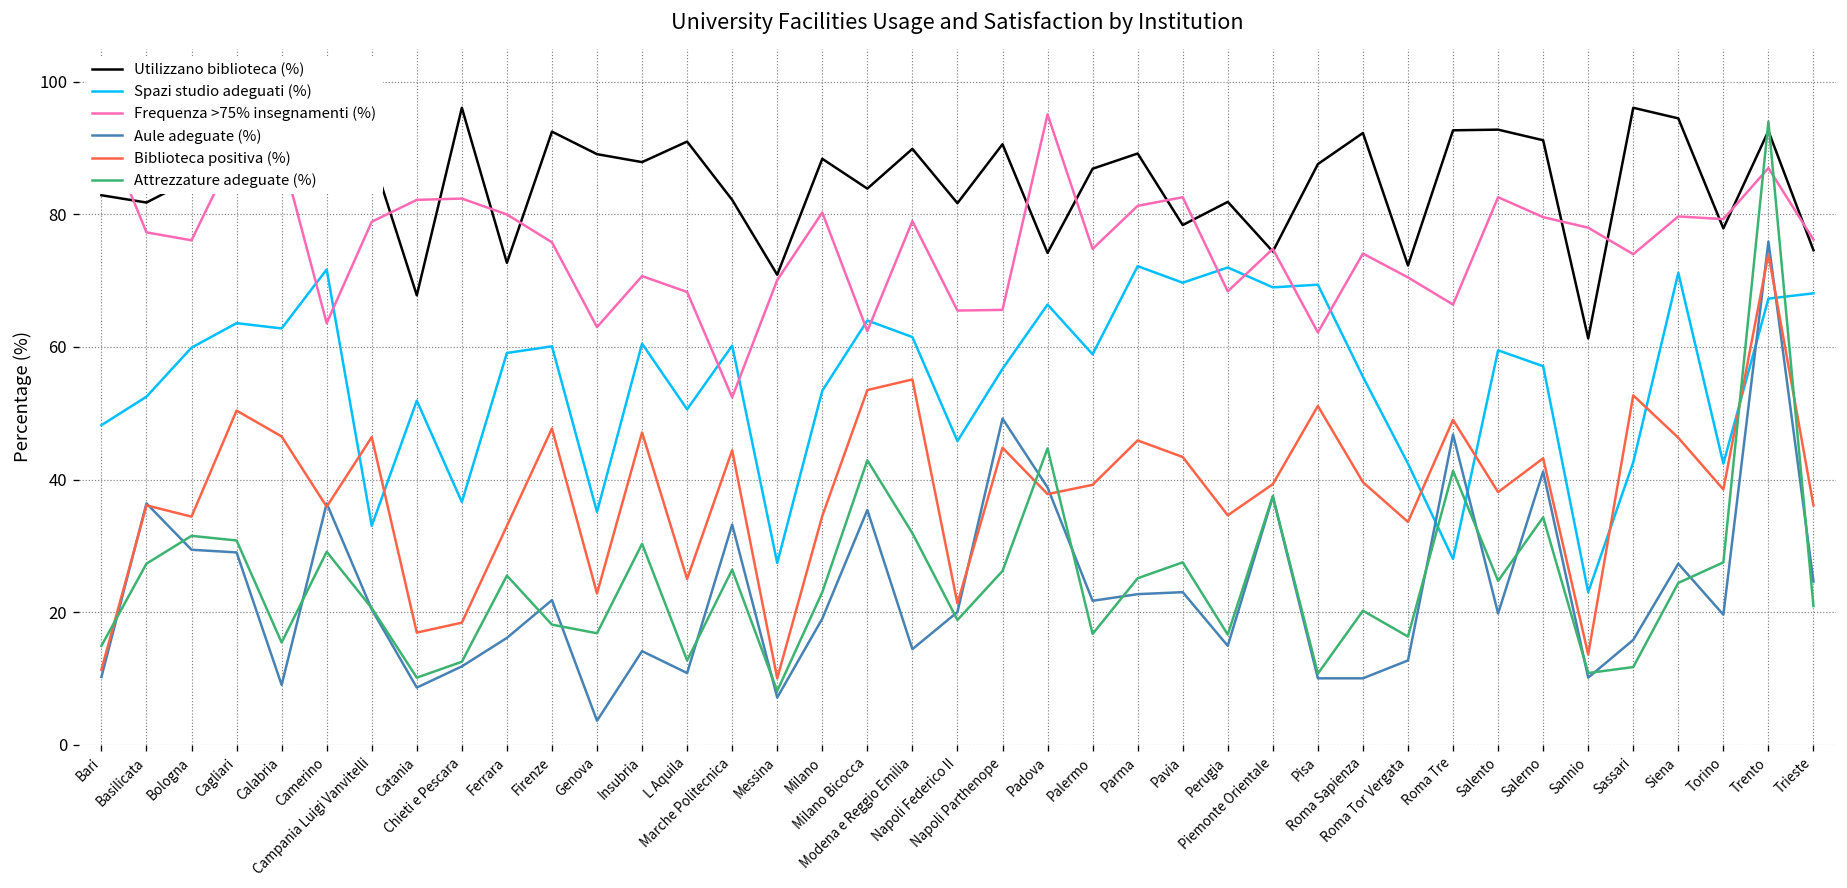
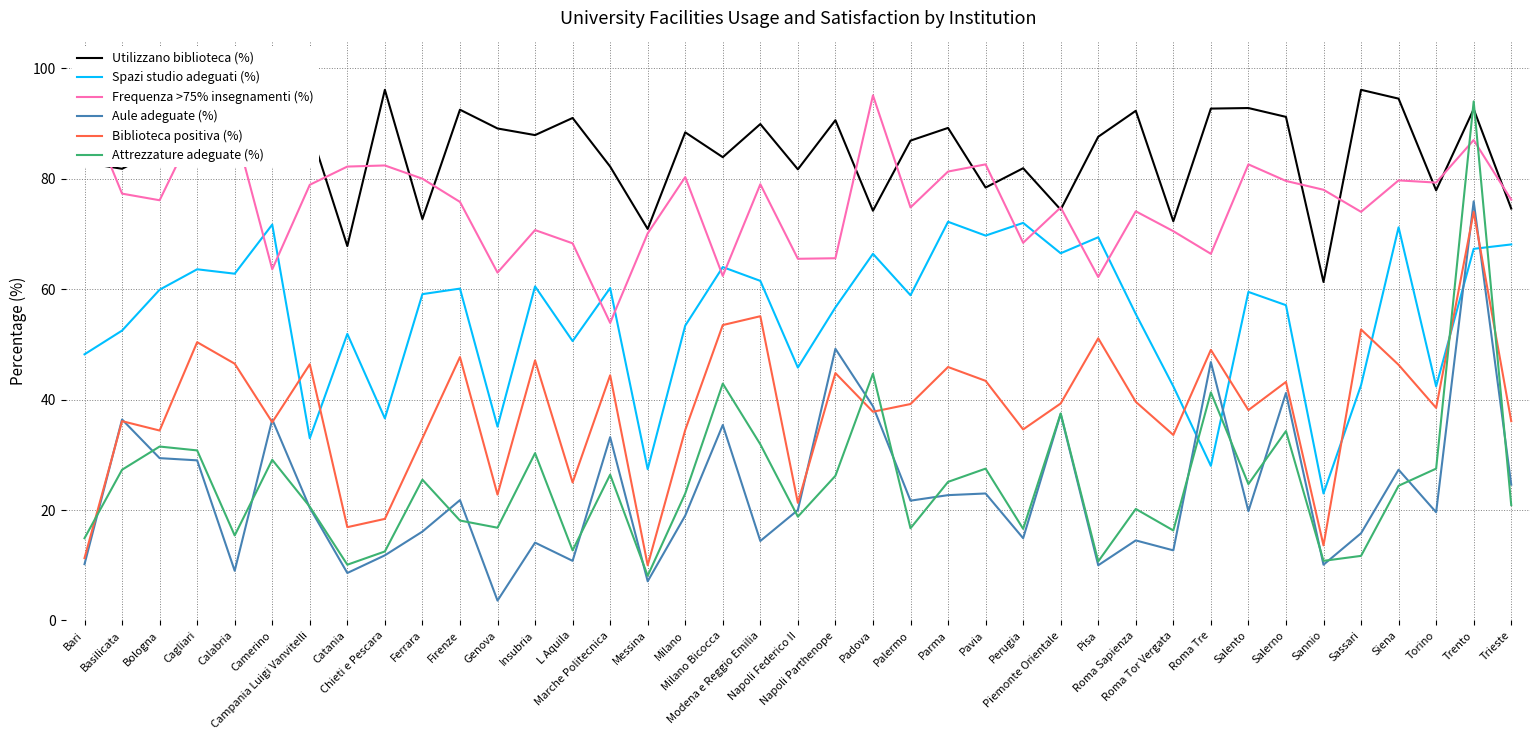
  {
    "Spazi studio adeguati (%)": {
      "Bari": 48,
      "Basilicata": 53,
      "Bologna": 60,
      "Cagliari": 64,
      "Calabria": 63,
      "Camerino": 72,
      "Campania Luigi Vanvitelli": 33,
      "Catania": 52,
      "Chieti e Pescara": 37,
      "Ferrara": 59,
      "Firenze": 60,
      "Genova": 35,
      "Insubria": 61,
      "L Aquila": 51,
      "Marche Politecnica": 60,
      "Messina": 27,
      "Milano": 53,
      "Milano Bicocca": 64,
      "Modena e Reggio Emilia": 62,
      "Napoli Federico II": 46,
      "Napoli Parthenope": 57,
      "Padova": 66,
      "Palermo": 59,
      "Parma": 72,
      "Pavia": 70,
      "Perugia": 72,
-     "Piemonte Orientale": 69,
+     "Piemonte Orientale": 67,
      "Pisa": 69,
      "Roma Sapienza": 56,
      "Roma Tor Vergata": 42,
      "Roma Tre": 28,
      "Salento": 60,
      "Salerno": 57,
      "Sannio": 23,
      "Sassari": 43,
      "Siena": 71,
      "Torino": 42,
      "Trento": 67,
      "Trieste": 68
    },
    "Frequenza >75% insegnamenti (%)": {
      "Basilicata": 77,
      "Bologna": 76,
      "Camerino": 64,
      "Campania Luigi Vanvitelli": 79,
      "Catania": 82,
      "Chieti e Pescara": 82,
      "Ferrara": 80,
      "Firenze": 76,
      "Genova": 63,
      "Insubria": 71,
      "L Aquila": 68,
-     "Marche Politecnica": 52,
+     "Marche Politecnica": 54,
      "Messina": 70,
      "Milano": 80,
      "Milano Bicocca": 62,
      "Modena e Reggio Emilia": 79,
      "Napoli Federico II": 66,
      "Napoli Parthenope": 66,
      "Padova": 95,
      "Palermo": 75,
      "Parma": 81,
      "Pavia": 83,
      "Perugia": 68,
      "Pisa": 62,
      "Roma Sapienza": 74,
      "Roma Tor Vergata": 71,
      "Roma Tre": 66,
      "Salento": 83,
      "Salerno": 80,
      "Sannio": 78,
      "Sassari": 74,
      "Siena": 80,
      "Torino": 79,
      "Trento": 87,
      "Trieste": 76
    },
    "Aule adeguate (%)": {
      "Bari": 10,
      "Bologna": 29,
      "Cagliari": 29,
      "Calabria": 9,
      "Camerino": 36,
      "Catania": 9,
      "Chieti e Pescara": 12,
      "Ferrara": 16,
      "Firenze": 22,
      "Genova": 4,
      "Insubria": 14,
      "L Aquila": 11,
      "Marche Politecnica": 33,
      "Messina": 7,
      "Milano": 19,
      "Milano Bicocca": 35,
      "Modena e Reggio Emilia": 14,
      "Napoli Federico II": 20,
      "Napoli Parthenope": 49,
      "Padova": 39,
      "Palermo": 22,
      "Parma": 23,
      "Pavia": 23,
      "Perugia": 15,
      "Pisa": 10,
-     "Roma Sapienza": 10,
+     "Roma Sapienza": 15,
      "Roma Tor Vergata": 13,
      "Roma Tre": 47,
      "Salento": 20,
      "Salerno": 41,
      "Sannio": 10,
      "Sassari": 16,
      "Siena": 27,
      "Torino": 20,
      "Trento": 76,
      "Trieste": 25
    }
  }
